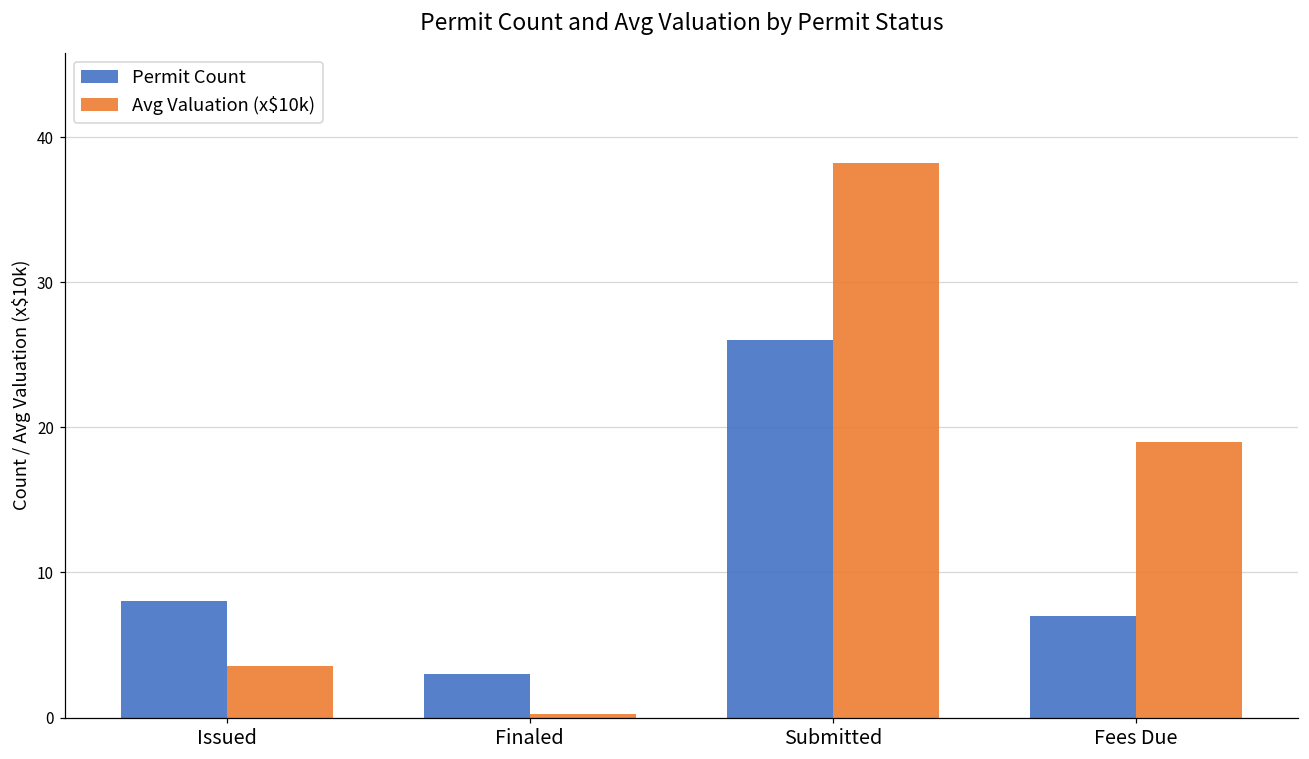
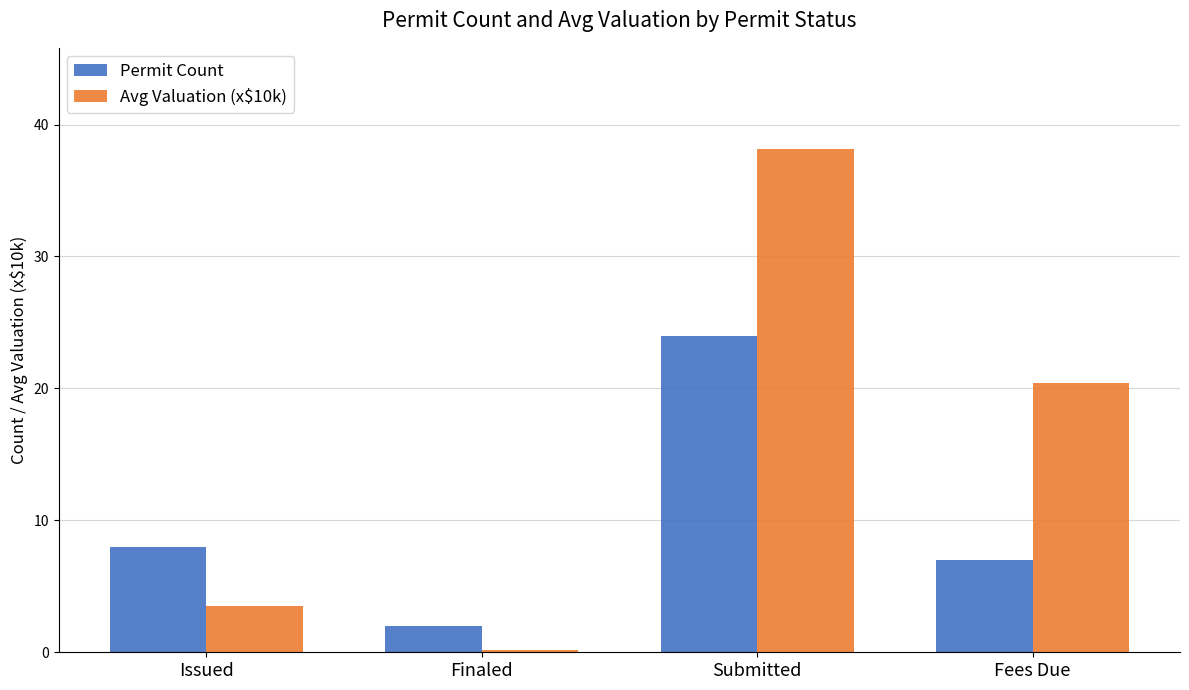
  {
    "Permit Count": {
      "Issued": 8,
-     "Finaled": 3,
-     "Submitted": 26,
+     "Finaled": 2,
+     "Submitted": 24,
      "Fees Due": 7
    },
    "Avg Valuation (x$10k)": {
      "Issued": 3.5,
      "Finaled": 0.2,
      "Submitted": 38.2,
-     "Fees Due": 19.0
+     "Fees Due": 20.4
    }
  }
